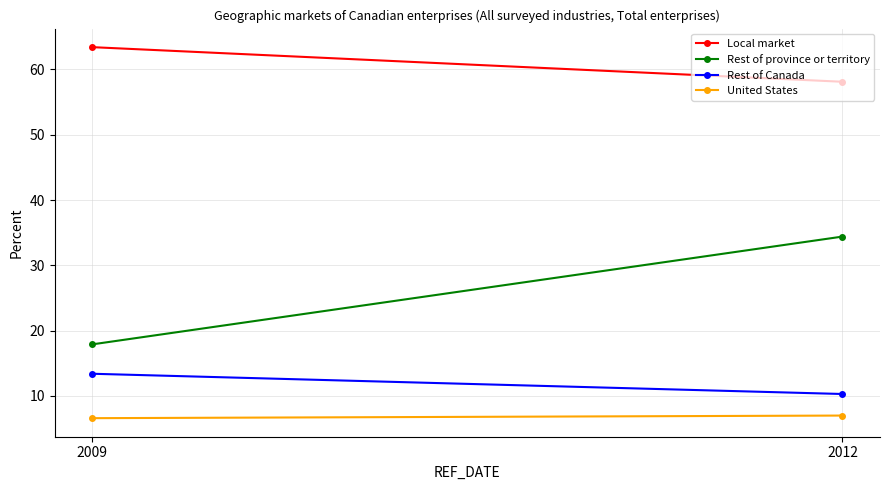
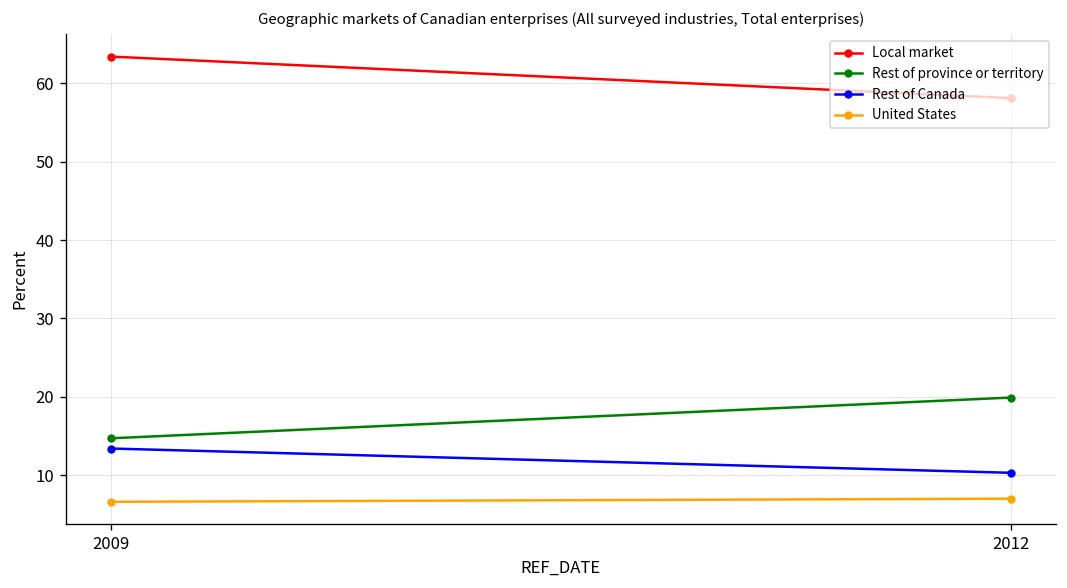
  {
    "Local market": {
      "2009": 63
    },
    "Rest of province or territory": {
-     "2009": 18,
-     "2012": 34
+     "2009": 15,
+     "2012": 20
    },
    "Rest of Canada": {
      "2009": 13,
      "2012": 10
    },
    "United States": {
      "2009": 7,
      "2012": 7
    }
  }
